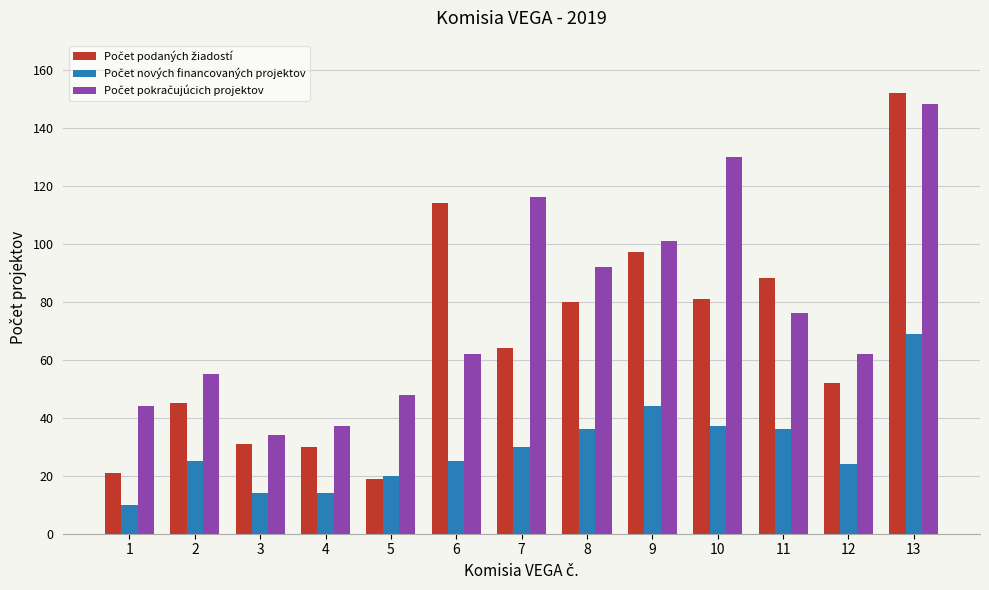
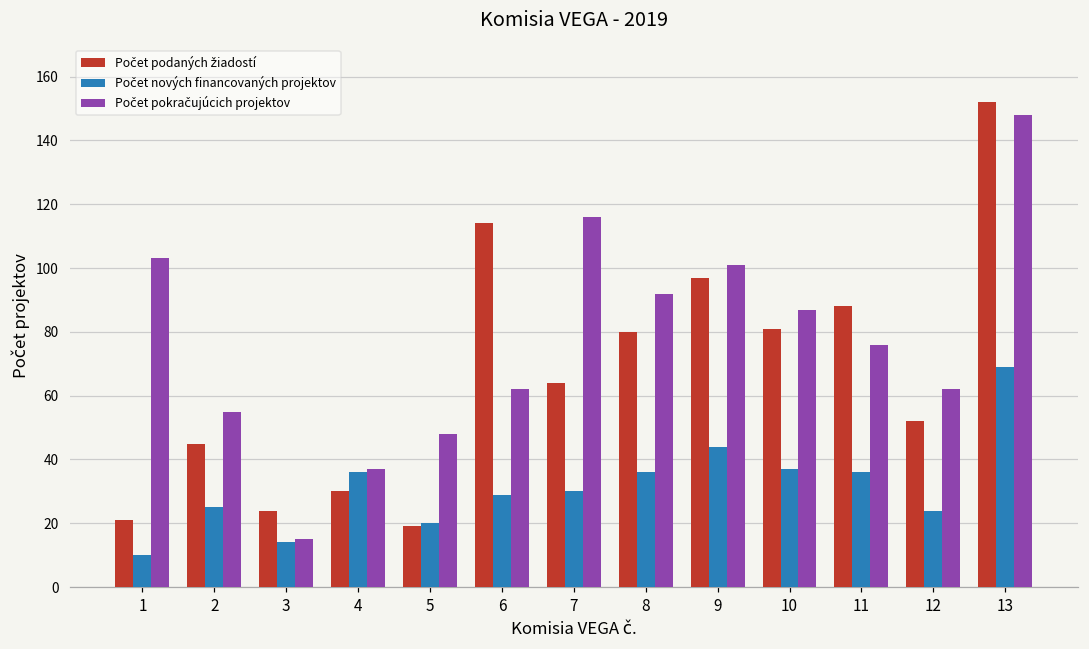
  {
    "Počet podaných žiadostí": {
      "1": 21,
      "2": 45,
-     "3": 31,
+     "3": 24,
      "4": 30,
      "5": 19,
      "6": 114,
      "7": 64,
      "8": 80,
      "9": 97,
      "10": 81,
      "11": 88,
      "12": 52,
      "13": 152
    },
    "Počet nových financovaných projektov": {
      "1": 10,
      "2": 25,
      "3": 14,
-     "4": 14,
+     "4": 36,
      "5": 20,
-     "6": 25,
+     "6": 29,
      "7": 30,
      "8": 36,
      "9": 44,
      "10": 37,
      "11": 36,
      "12": 24,
      "13": 69
    },
    "Počet pokračujúcich projektov": {
-     "1": 44,
+     "1": 103,
      "2": 55,
-     "3": 34,
+     "3": 15,
      "4": 37,
      "5": 48,
      "6": 62,
      "7": 116,
      "8": 92,
      "9": 101,
-     "10": 130,
+     "10": 87,
      "11": 76,
      "12": 62,
      "13": 148
    }
  }
